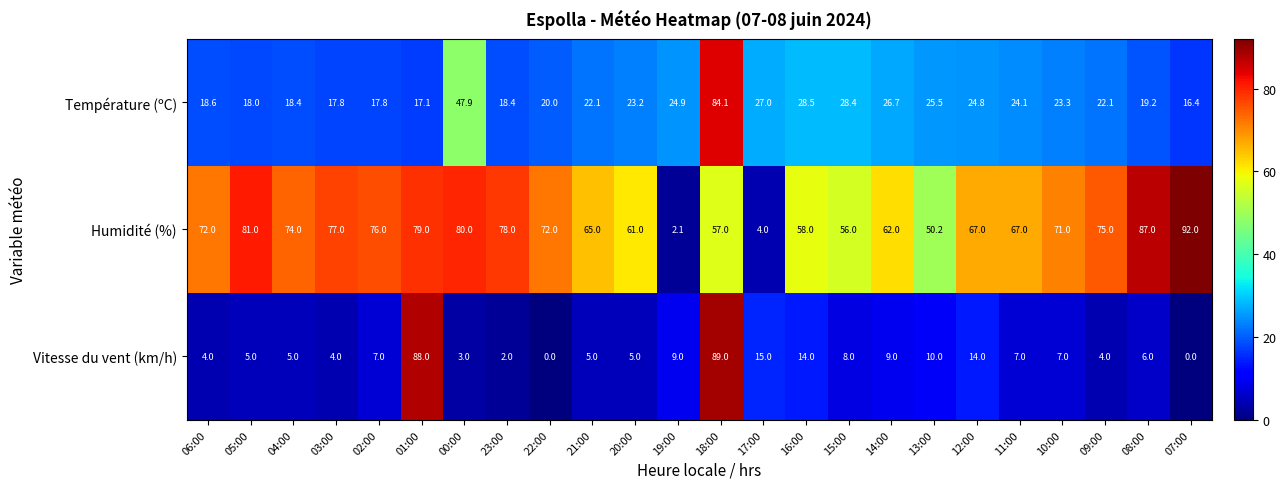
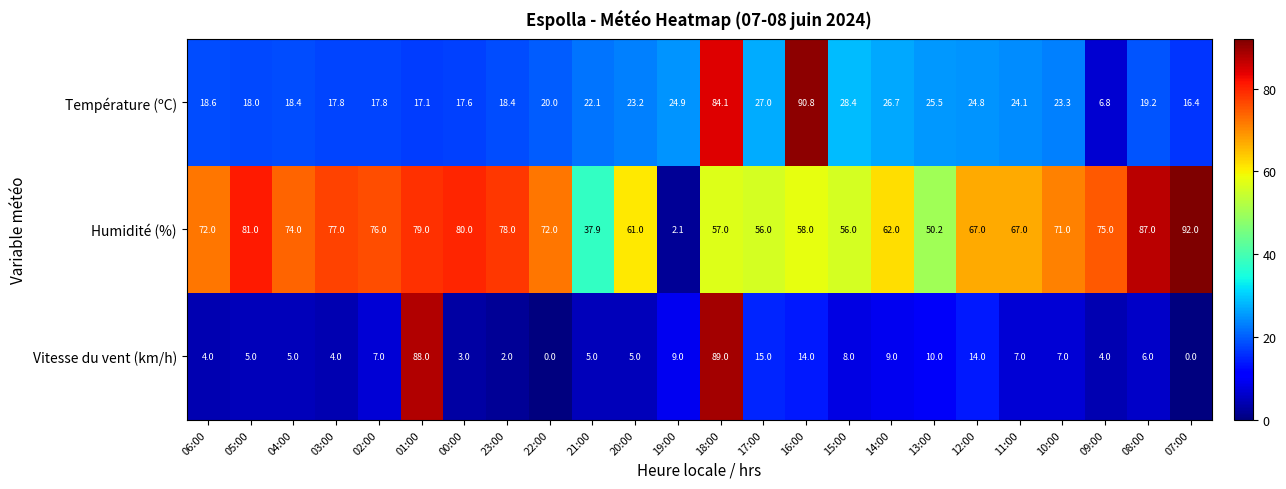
  {
    "Température (ºC)": {
      "06:00": 18.6,
      "05:00": 18.0,
      "04:00": 18.4,
      "03:00": 17.8,
      "02:00": 17.8,
      "01:00": 17.1,
-     "00:00": 47.9,
+     "00:00": 17.6,
      "23:00": 18.4,
      "22:00": 20.0,
      "21:00": 22.1,
      "20:00": 23.2,
      "19:00": 24.9,
      "18:00": 84.1,
      "17:00": 27.0,
-     "16:00": 28.5,
+     "16:00": 90.8,
      "15:00": 28.4,
      "14:00": 26.7,
      "13:00": 25.5,
      "12:00": 24.8,
      "11:00": 24.1,
      "10:00": 23.3,
-     "09:00": 22.1,
+     "09:00": 6.8,
      "08:00": 19.2,
      "07:00": 16.4
    },
    "Humidité (%)": {
      "06:00": 72.0,
      "05:00": 81.0,
      "04:00": 74.0,
      "03:00": 77.0,
      "02:00": 76.0,
      "01:00": 79.0,
      "00:00": 80.0,
      "23:00": 78.0,
      "22:00": 72.0,
-     "21:00": 65.0,
+     "21:00": 37.9,
      "20:00": 61.0,
      "19:00": 2.1,
      "18:00": 57.0,
-     "17:00": 4.0,
+     "17:00": 56.0,
      "16:00": 58.0,
      "15:00": 56.0,
      "14:00": 62.0,
      "13:00": 50.2,
      "12:00": 67.0,
      "11:00": 67.0,
      "10:00": 71.0,
      "09:00": 75.0,
      "08:00": 87.0,
      "07:00": 92.0
    },
    "Vitesse du vent (km/h)": {
      "06:00": 4.0,
      "05:00": 5.0,
      "04:00": 5.0,
      "03:00": 4.0,
      "02:00": 7.0,
      "01:00": 88.0,
      "00:00": 3.0,
      "23:00": 2.0,
      "22:00": 0.0,
      "21:00": 5.0,
      "20:00": 5.0,
      "19:00": 9.0,
      "18:00": 89.0,
      "17:00": 15.0,
      "16:00": 14.0,
      "15:00": 8.0,
      "14:00": 9.0,
      "13:00": 10.0,
      "12:00": 14.0,
      "11:00": 7.0,
      "10:00": 7.0,
      "09:00": 4.0,
      "08:00": 6.0,
      "07:00": 0.0
    }
  }
